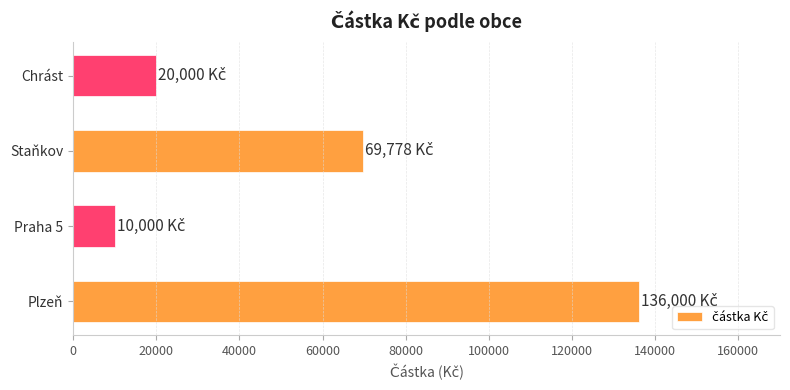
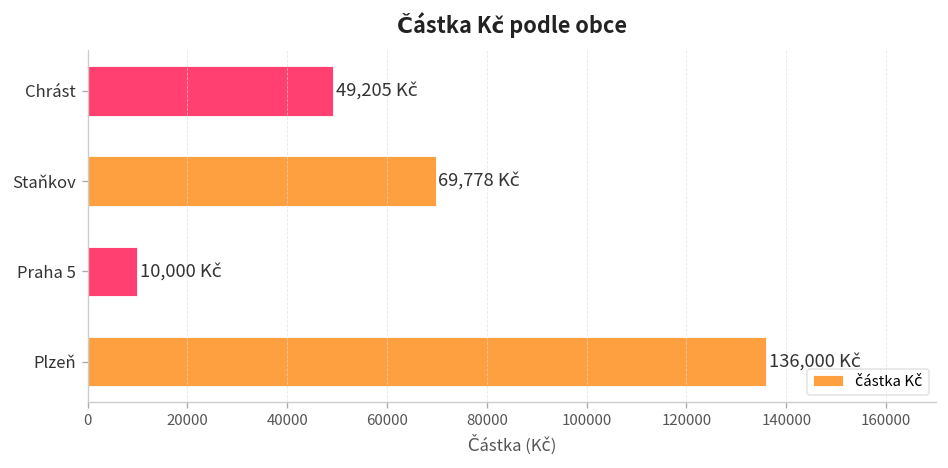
  {
-   "Chrást": "20,000",
+   "Chrást": "49,205",
    "Staňkov": "69,778",
    "Praha 5": "10,000"
  }
